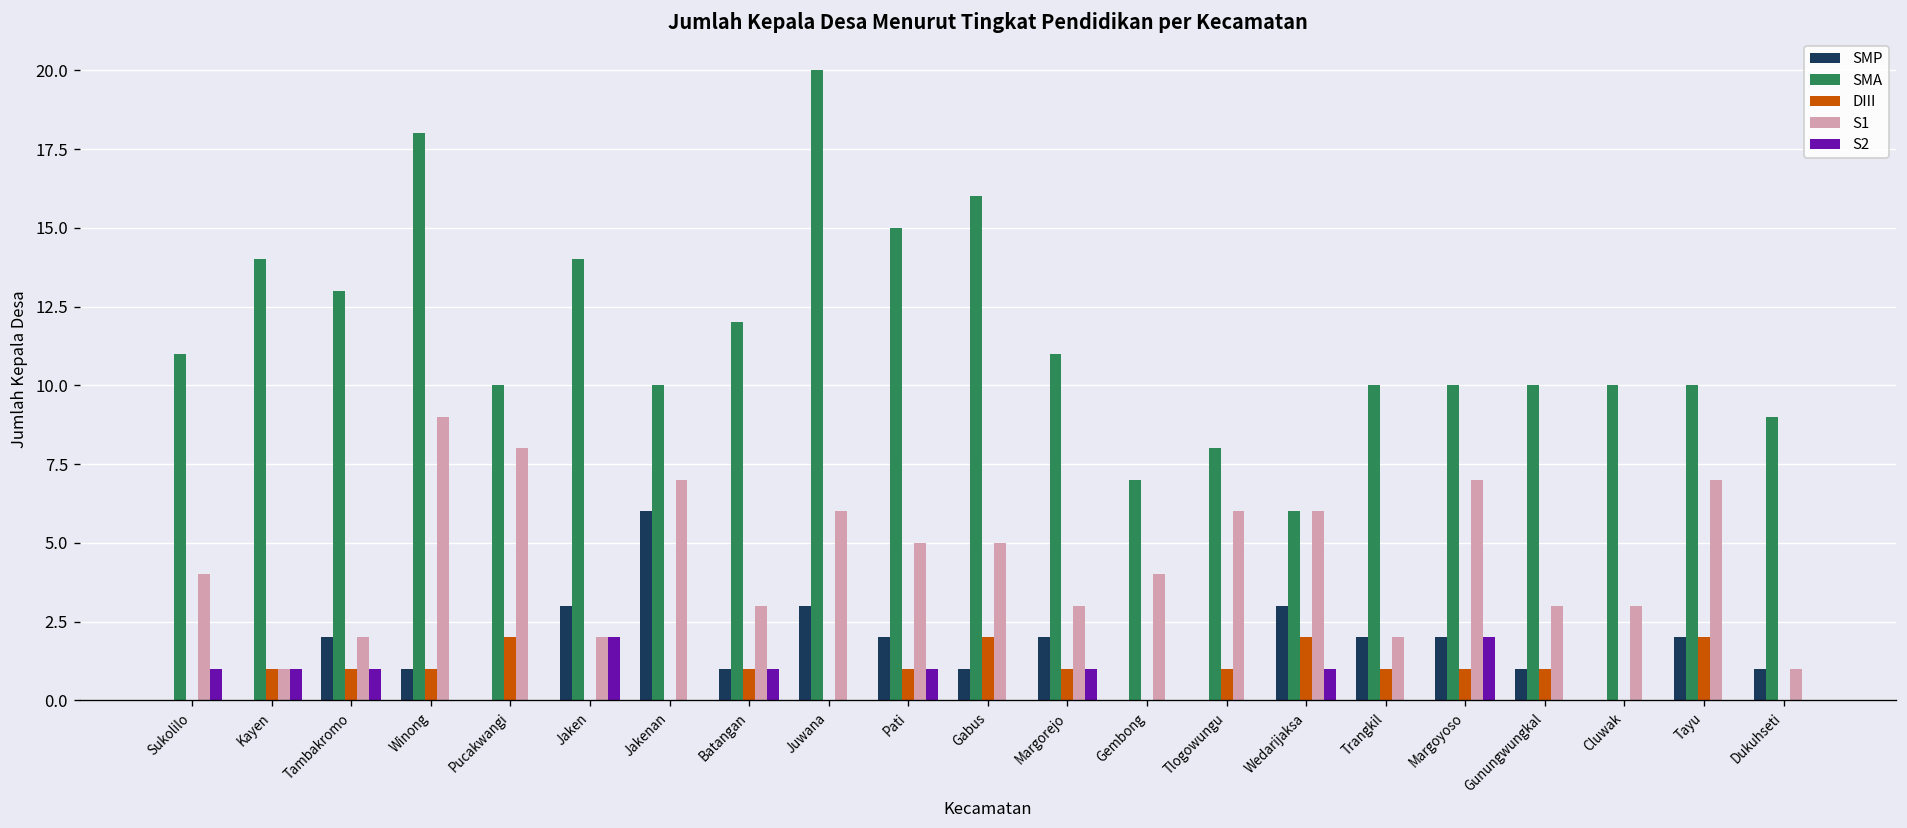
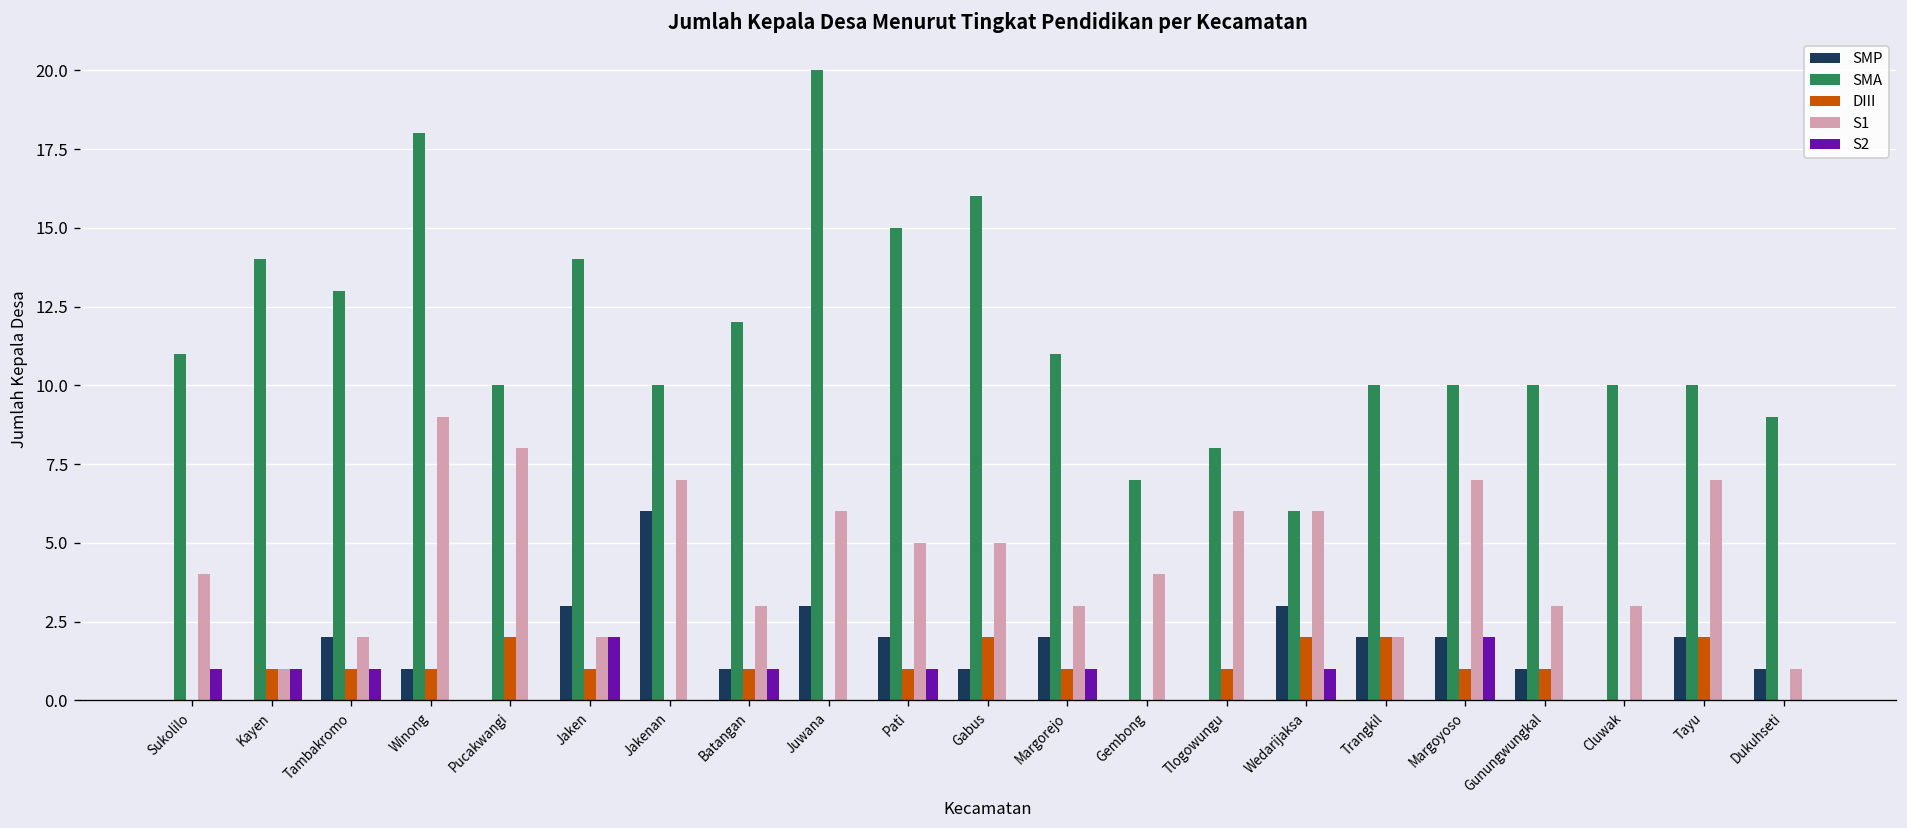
  {
    "SMP": {
      "Sukolilo": 0,
      "Kayen": 0,
      "Tambakromo": 2,
      "Winong": 1,
      "Pucakwangi": 0,
      "Jaken": 3,
      "Jakenan": 6,
      "Batangan": 1,
      "Juwana": 3,
      "Pati": 2,
      "Gabus": 1,
      "Margorejo": 2,
      "Gembong": 0,
      "Tlogowungu": 0,
      "Wedarijaksa": 3,
      "Trangkil": 2,
      "Margoyoso": 2,
      "Gunungwungkal": 1,
      "Cluwak": 0,
      "Tayu": 2,
      "Dukuhseti": 1
    },
    "SMA": {
      "Sukolilo": 11,
      "Kayen": 14,
      "Tambakromo": 13,
      "Winong": 18,
      "Pucakwangi": 10,
      "Jaken": 14,
      "Jakenan": 10,
      "Batangan": 12,
      "Juwana": 20,
      "Pati": 15,
      "Gabus": 16,
      "Margorejo": 11,
      "Gembong": 7,
      "Tlogowungu": 8,
      "Wedarijaksa": 6,
      "Trangkil": 10,
      "Margoyoso": 10,
      "Gunungwungkal": 10,
      "Cluwak": 10,
      "Tayu": 10,
      "Dukuhseti": 9
    },
    "DIII": {
      "Sukolilo": 0,
      "Kayen": 1,
      "Tambakromo": 1,
      "Winong": 1,
      "Pucakwangi": 2,
-     "Jaken": 0,
+     "Jaken": 1,
      "Jakenan": 0,
      "Batangan": 1,
      "Juwana": 0,
      "Pati": 1,
      "Gabus": 2,
      "Margorejo": 1,
      "Gembong": 0,
      "Tlogowungu": 1,
      "Wedarijaksa": 2,
-     "Trangkil": 1,
+     "Trangkil": 2,
      "Margoyoso": 1,
      "Gunungwungkal": 1,
      "Cluwak": 0,
      "Tayu": 2,
      "Dukuhseti": 0
    },
    "S1": {
      "Sukolilo": 4,
      "Kayen": 1,
      "Tambakromo": 2,
      "Winong": 9,
      "Pucakwangi": 8,
      "Jaken": 2,
      "Jakenan": 7,
      "Batangan": 3,
      "Juwana": 6,
      "Pati": 5,
      "Gabus": 5,
      "Margorejo": 3,
      "Gembong": 4,
      "Tlogowungu": 6,
      "Wedarijaksa": 6,
      "Trangkil": 2,
      "Margoyoso": 7,
      "Gunungwungkal": 3,
      "Cluwak": 3,
      "Tayu": 7,
      "Dukuhseti": 1
    },
    "S2": {
      "Sukolilo": 1,
      "Kayen": 1,
      "Tambakromo": 1,
      "Winong": 0,
      "Pucakwangi": 0,
      "Jaken": 2,
      "Jakenan": 0,
      "Batangan": 1,
      "Juwana": 0,
      "Pati": 1,
      "Gabus": 0,
      "Margorejo": 1,
      "Gembong": 0,
      "Tlogowungu": 0,
      "Wedarijaksa": 1,
      "Trangkil": 0,
      "Margoyoso": 2,
      "Gunungwungkal": 0,
      "Cluwak": 0,
      "Tayu": 0,
      "Dukuhseti": 0
    }
  }
